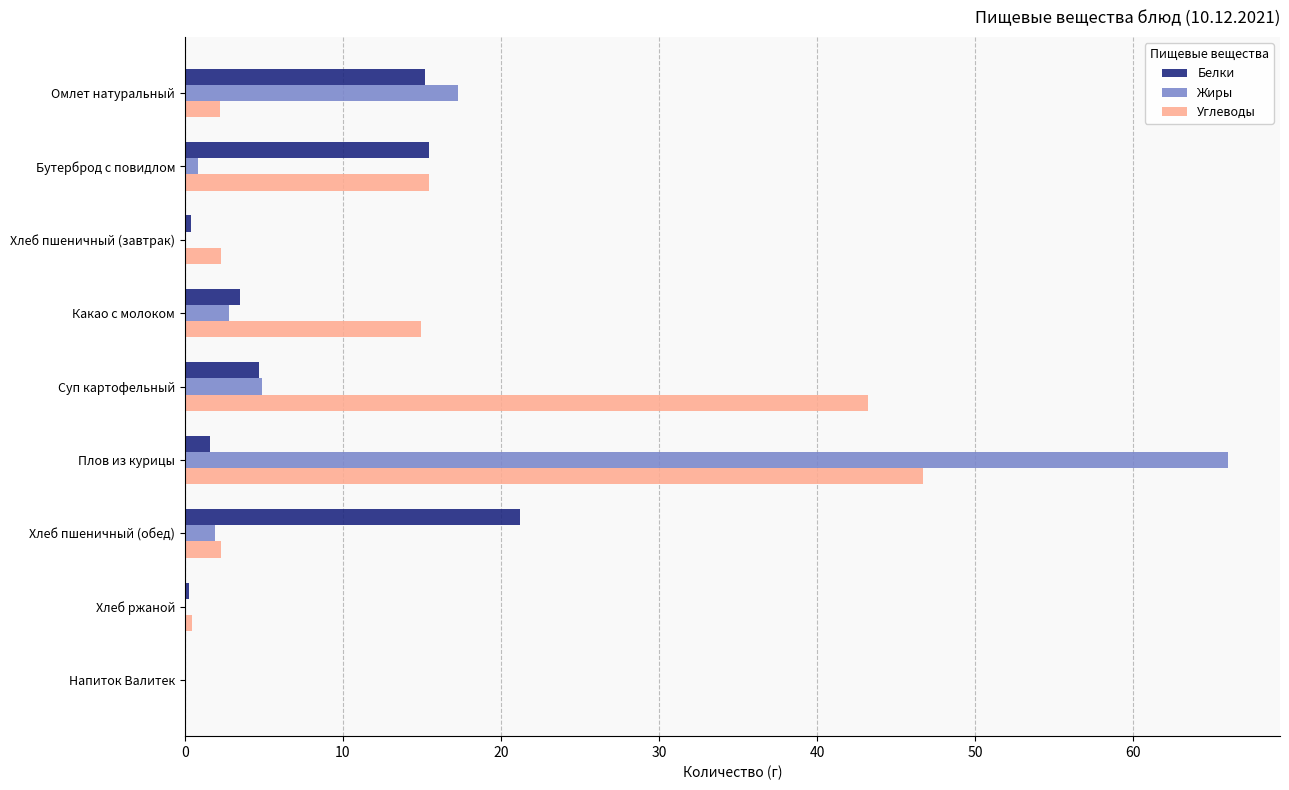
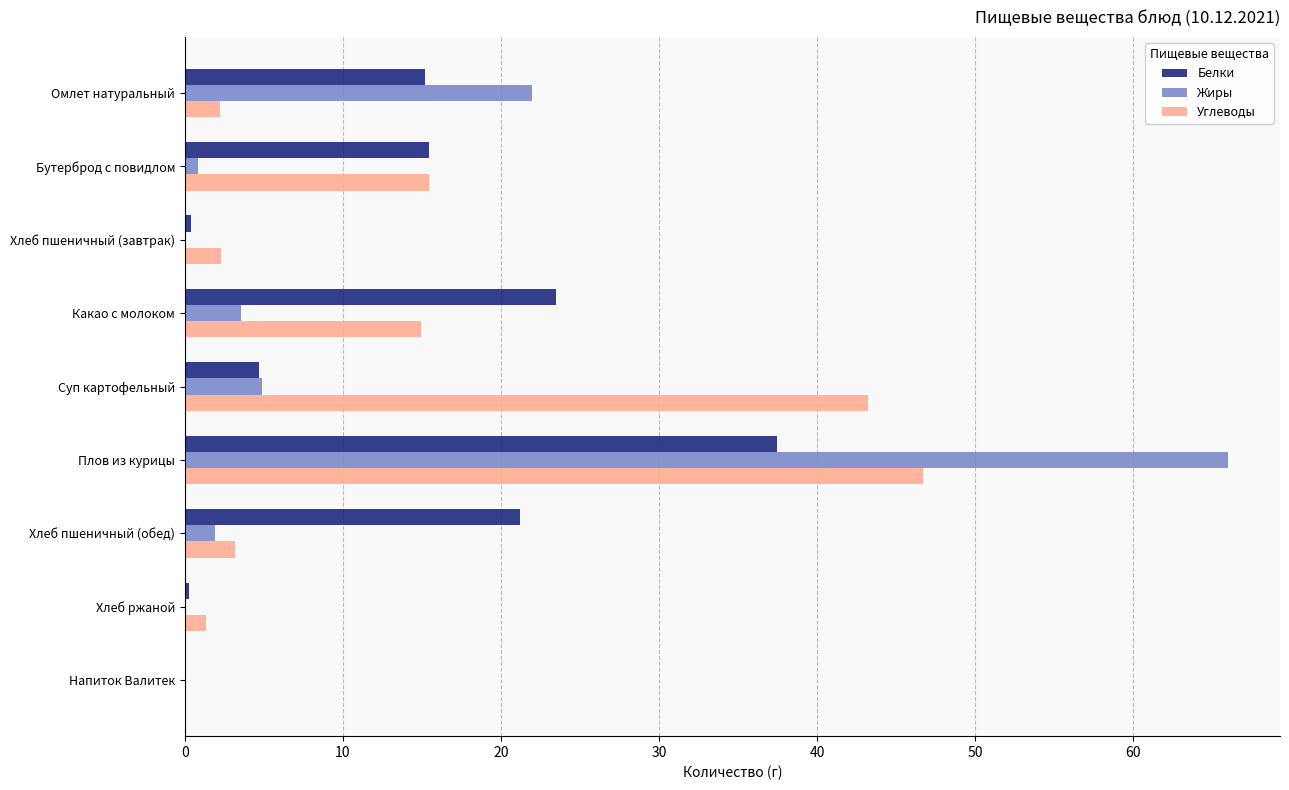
  {
    "Белки": {
      "Омлет натуральный": 15.2,
      "Бутерброд с повидлом": 15.5,
      "Хлеб пшеничный (завтрак)": 0.4,
-     "Какао с молоком": 3.5,
+     "Какао с молоком": 23.5,
      "Суп картофельный": 4.7,
-     "Плов из курицы": 1.6,
+     "Плов из курицы": 37.5,
      "Хлеб пшеничный (обед)": 21.2,
      "Хлеб ржаной": 0.3,
      "Напиток Валитек": 0.0
    },
    "Жиры": {
-     "Омлет натуральный": 17.3,
+     "Омлет натуральный": 22.0,
      "Бутерброд с повидлом": 0.9,
-     "Какао с молоком": 2.8,
+     "Какао с молоком": 3.6,
      "Суп картофельный": 4.9,
      "Плов из курицы": 66.0,
      "Хлеб пшеничный (обед)": 1.9,
      "Напиток Валитек": 0.0
    },
    "Углеводы": {
      "Омлет натуральный": 2.3,
      "Бутерброд с повидлом": 15.4,
      "Хлеб пшеничный (завтрак)": 2.3,
      "Какао с молоком": 14.9,
      "Суп картофельный": 43.2,
      "Плов из курицы": 46.7,
-     "Хлеб пшеничный (обед)": 2.3,
-     "Хлеб ржаной": 0.5,
+     "Хлеб пшеничный (обед)": 3.2,
+     "Хлеб ржаной": 1.3,
      "Напиток Валитек": 0.0
    }
  }
